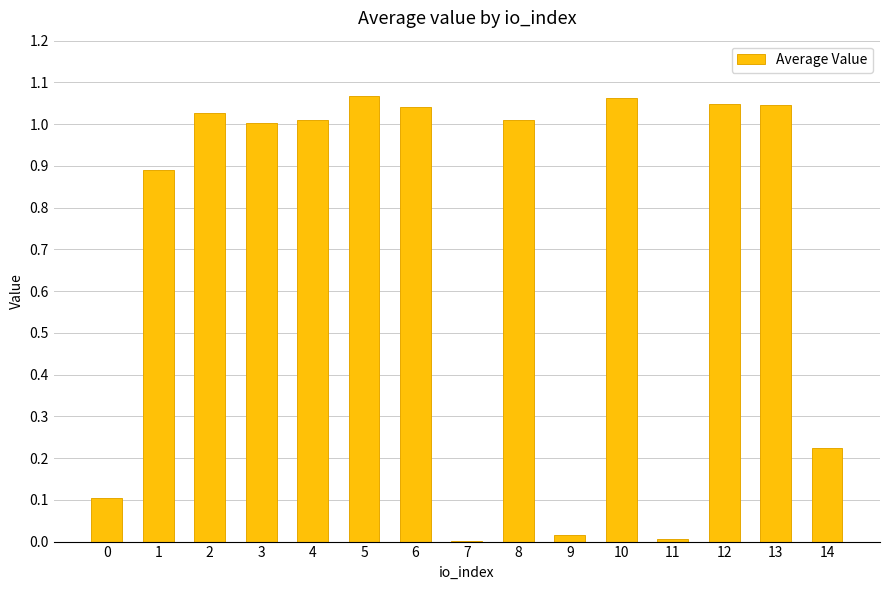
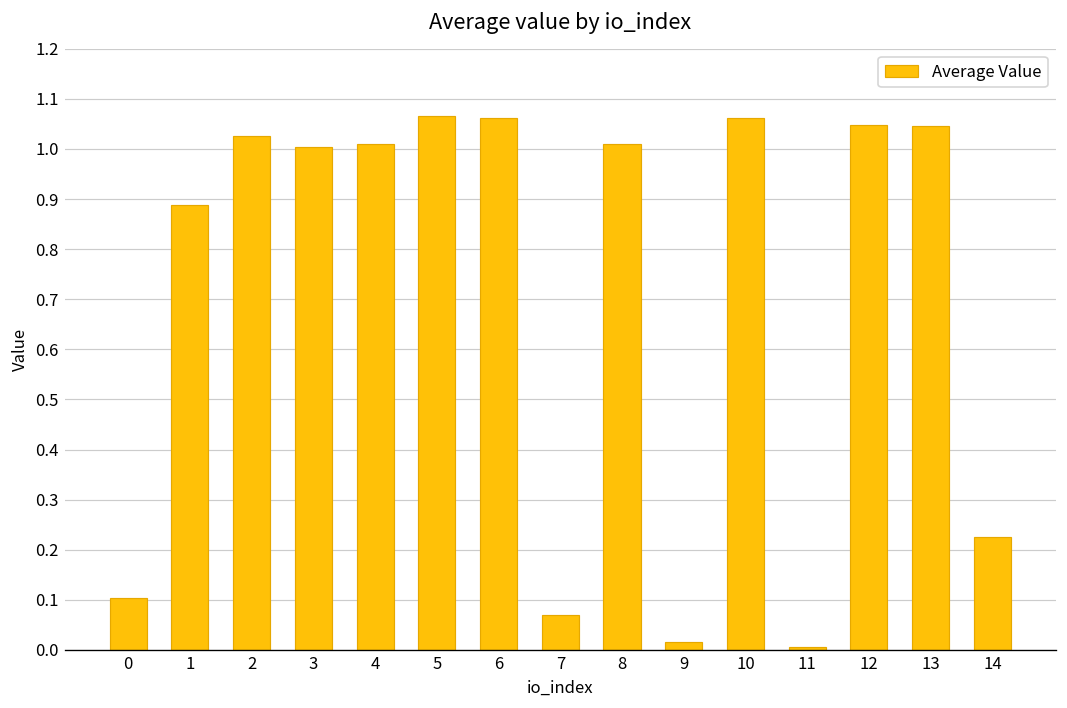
  {
    "0": 0.10,
    "1": 0.89,
    "2": 1.03,
    "3": 1.00,
    "4": 1.01,
    "5": 1.07,
-   "6": 1.04,
-   "7": 0.00,
+   "6": 1.06,
+   "7": 0.07,
    "8": 1.01,
    "9": 0.02,
    "10": 1.06,
    "12": 1.05,
    "13": 1.05,
    "14": 0.23
  }
